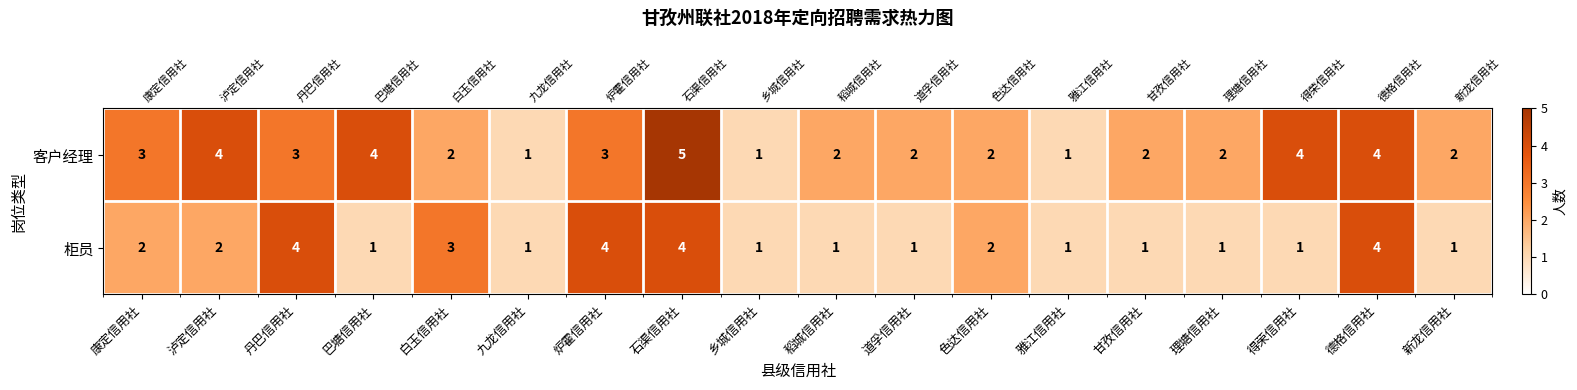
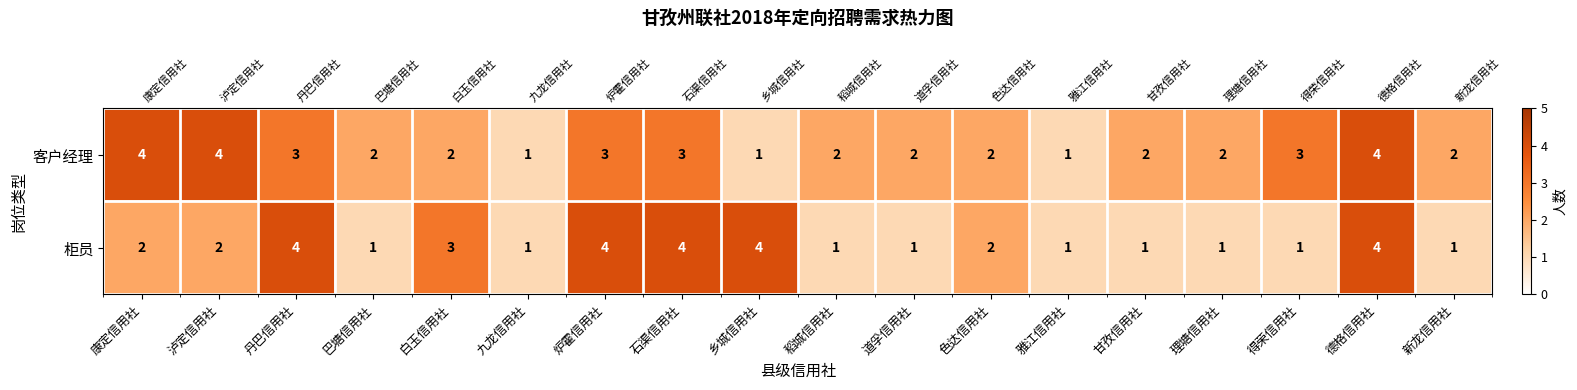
  {
    "客户经理": {
-     "康定信用社": 3,
+     "康定信用社": 4,
      "泸定信用社": 4,
      "丹巴信用社": 3,
-     "巴塘信用社": 4,
+     "巴塘信用社": 2,
      "白玉信用社": 2,
      "九龙信用社": 1,
      "炉霍信用社": 3,
-     "石渠信用社": 5,
+     "石渠信用社": 3,
      "乡城信用社": 1,
      "稻城信用社": 2,
      "道孚信用社": 2,
      "色达信用社": 2,
      "雅江信用社": 1,
      "甘孜信用社": 2,
      "理塘信用社": 2,
-     "得荣信用社": 4,
+     "得荣信用社": 3,
      "德格信用社": 4,
      "新龙信用社": 2
    },
    "柜员": {
      "康定信用社": 2,
      "泸定信用社": 2,
      "丹巴信用社": 4,
      "巴塘信用社": 1,
      "白玉信用社": 3,
      "九龙信用社": 1,
      "炉霍信用社": 4,
      "石渠信用社": 4,
-     "乡城信用社": 1,
+     "乡城信用社": 4,
      "稻城信用社": 1,
      "道孚信用社": 1,
      "色达信用社": 2,
      "雅江信用社": 1,
      "甘孜信用社": 1,
      "理塘信用社": 1,
      "得荣信用社": 1,
      "德格信用社": 4,
      "新龙信用社": 1
    }
  }
